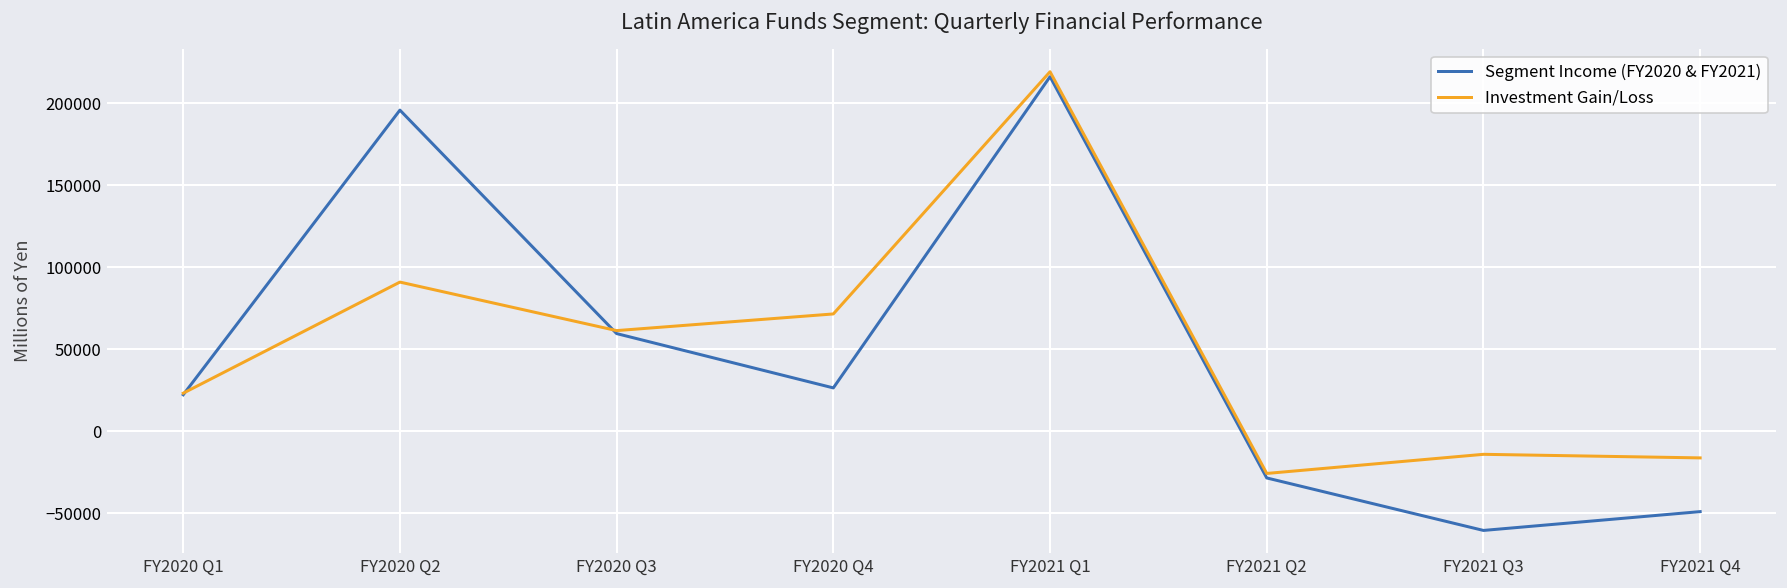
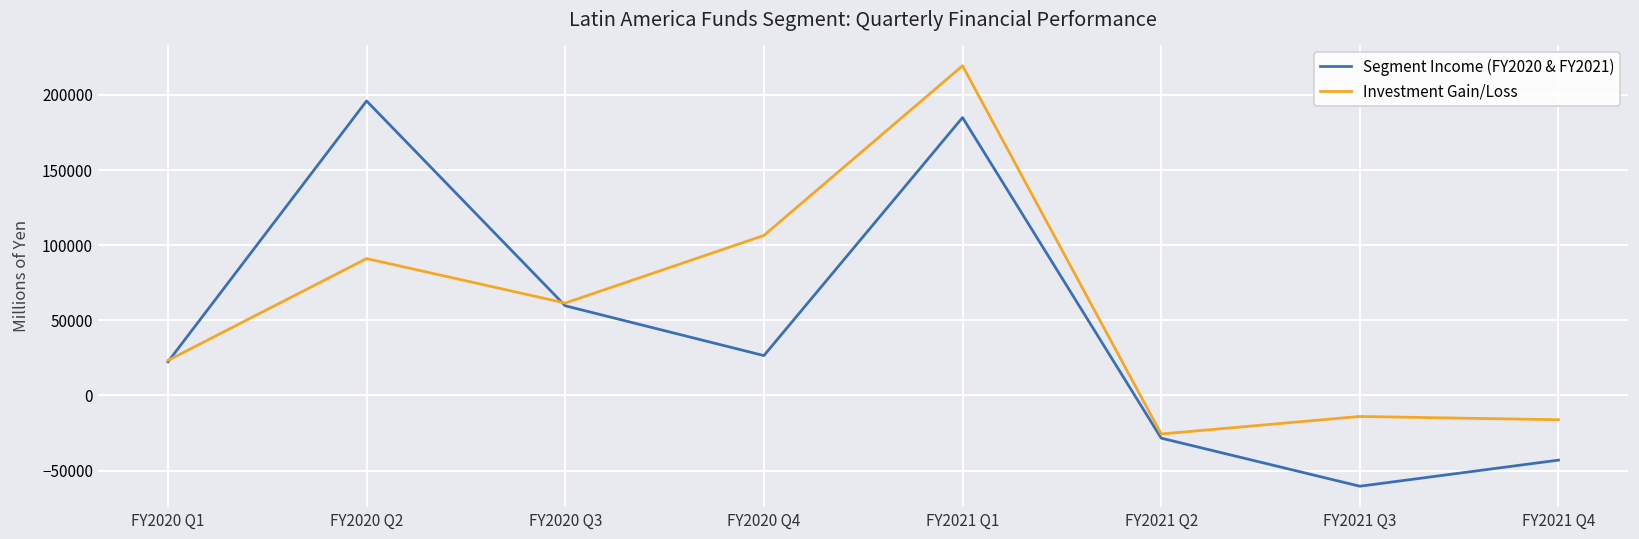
  {
    "Segment Income (FY2020 & FY2021)": {
      "FY2020 Q2": 196000,
      "FY2020 Q4": 27000,
-     "FY2021 Q1": 216000,
+     "FY2021 Q1": 185000,
      "FY2021 Q2": -28000,
      "FY2021 Q3": -60000,
-     "FY2021 Q4": -49000
+     "FY2021 Q4": -43000
    },
    "Investment Gain/Loss": {
      "FY2020 Q2": 91000,
-     "FY2020 Q4": 72000,
+     "FY2020 Q4": 106000,
      "FY2021 Q1": 219000,
      "FY2021 Q2": -26000,
      "FY2021 Q3": -14000,
      "FY2021 Q4": -16000
    }
  }
